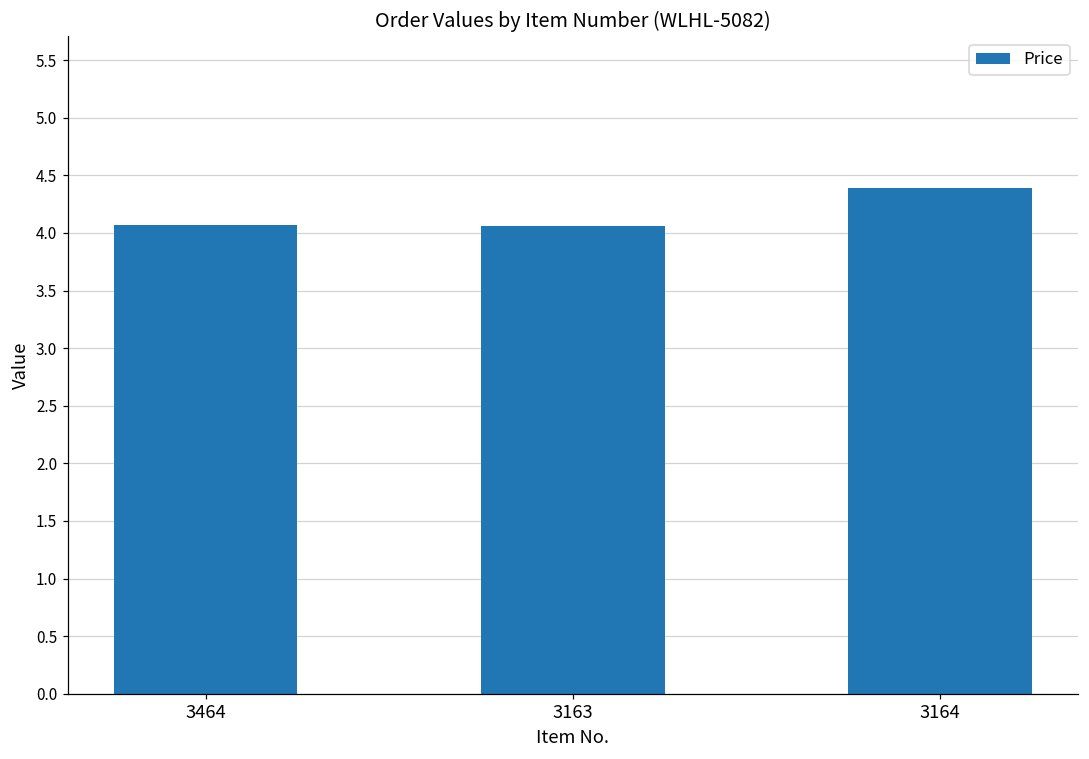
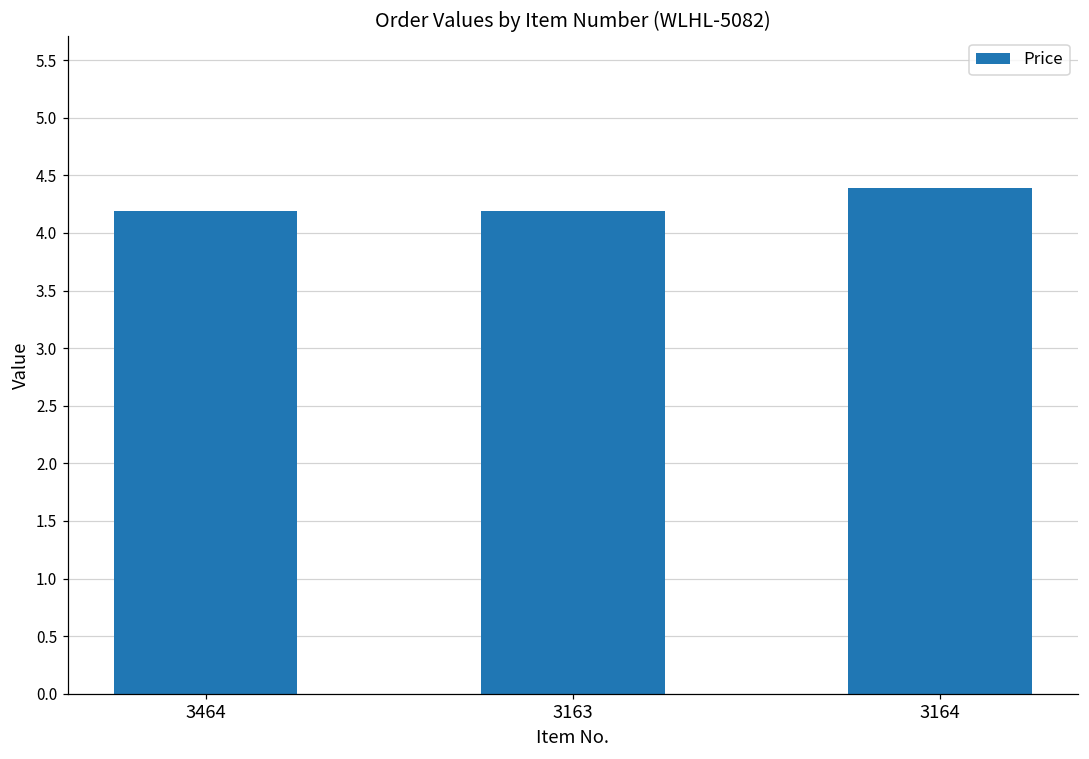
  {
-   "3464": 4.07,
-   "3163": 4.06,
+   "3464": 4.19,
+   "3163": 4.19,
    "3164": 4.39
  }
